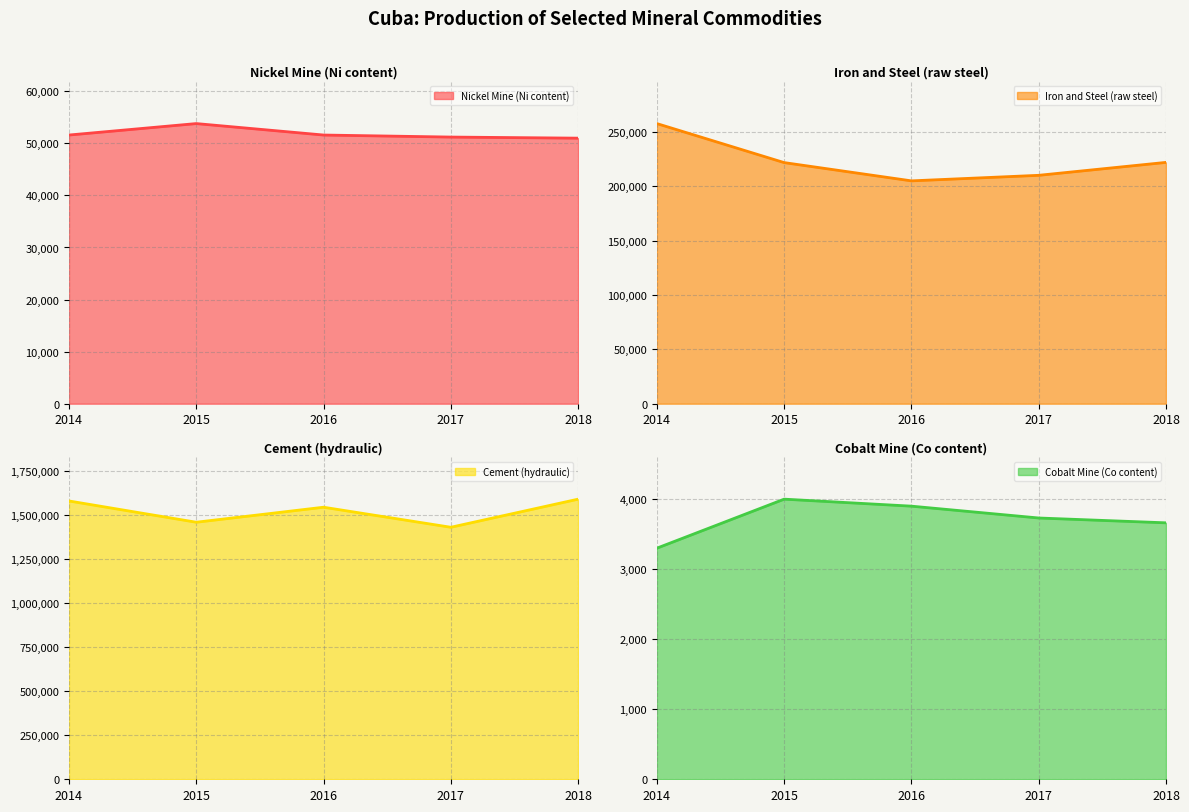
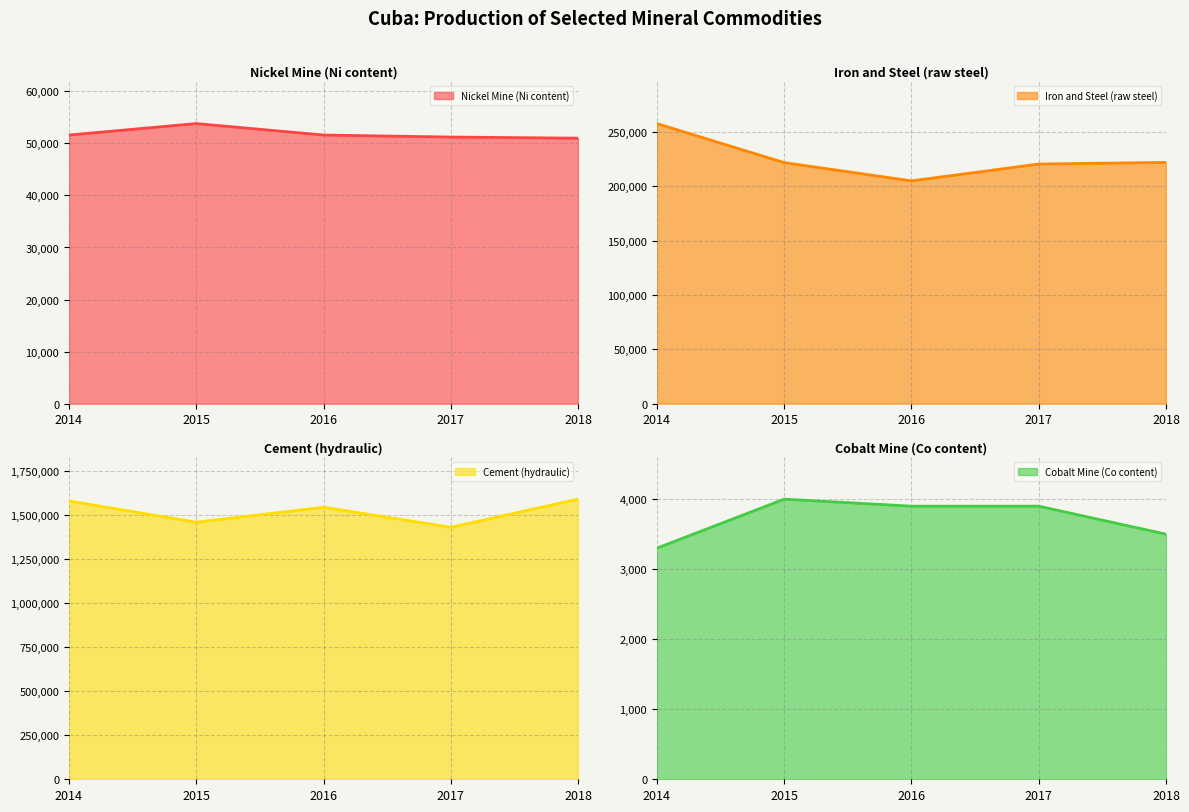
  {
    "Nickel Mine (Ni content)": {
      "2014": "52,000",
      "2015": "54,000",
      "2016": "52,000",
      "2017": "51,000",
      "2018": "51,000"
    },
    "Iron and Steel (raw steel)": {
      "2014": "258,000",
      "2015": "222,000",
      "2016": "205,000",
-     "2017": "210,000",
+     "2017": "220,000",
      "2018": "222,000"
    },
    "Cement (hydraulic)": {
      "2014": "1,580,000",
      "2015": "1,460,000",
      "2016": "1,540,000",
      "2017": "1,430,000",
      "2018": "1,590,000"
    },
    "Cobalt Mine (Co content)": {
      "2014": "3,300",
      "2015": "4,000",
      "2016": "3,900",
-     "2017": "3,700",
-     "2018": "3,700"
+     "2017": "3,900",
+     "2018": "3,500"
    }
  }
